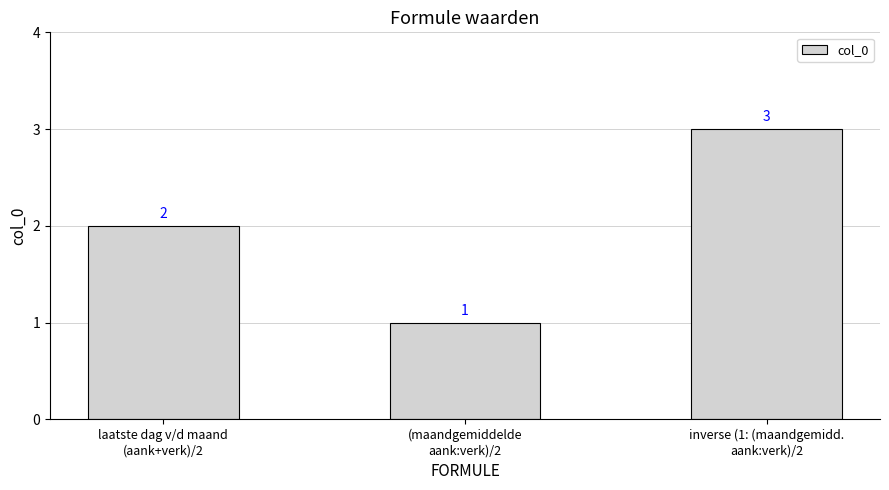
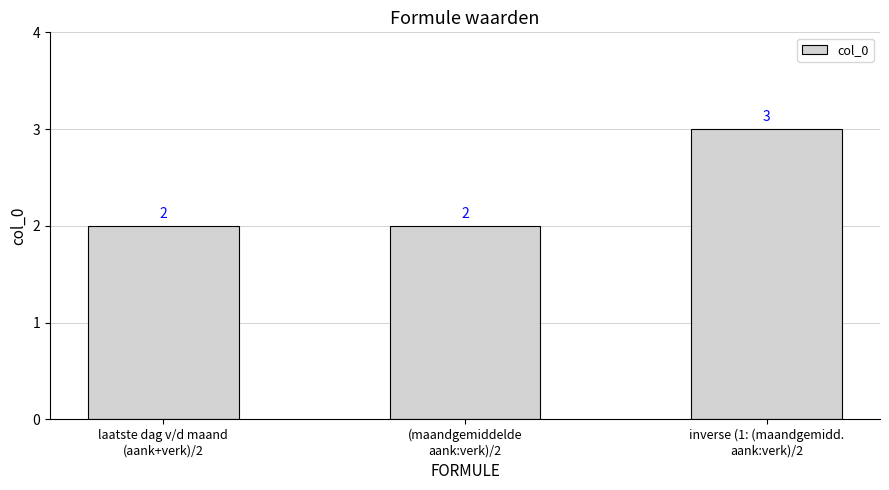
  {
    "laatste dag v/d maand (aank+verk)/2": 2,
-   "(maandgemiddelde aank:verk)/2": 1,
+   "(maandgemiddelde aank:verk)/2": 2,
    "inverse (1: (maandgemidd. aank:verk)/2": 3
  }
